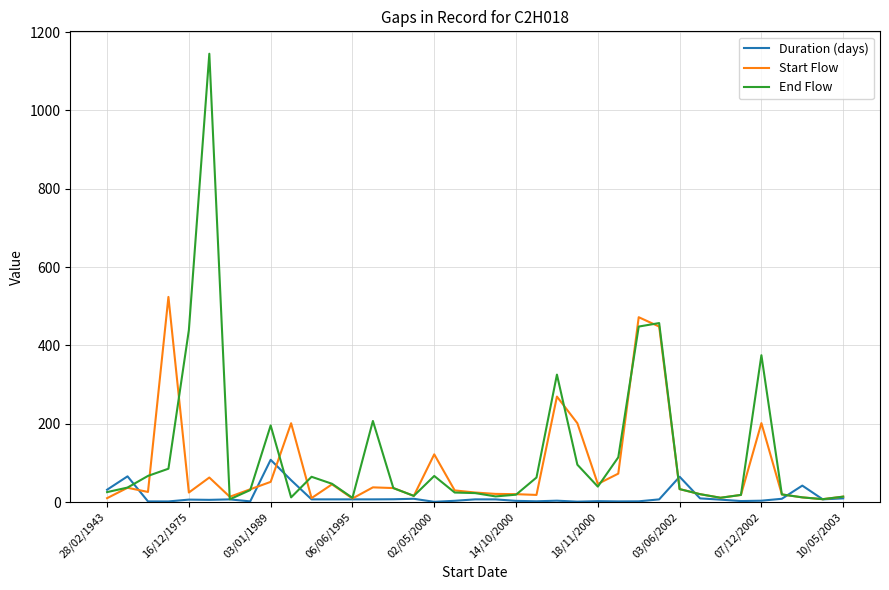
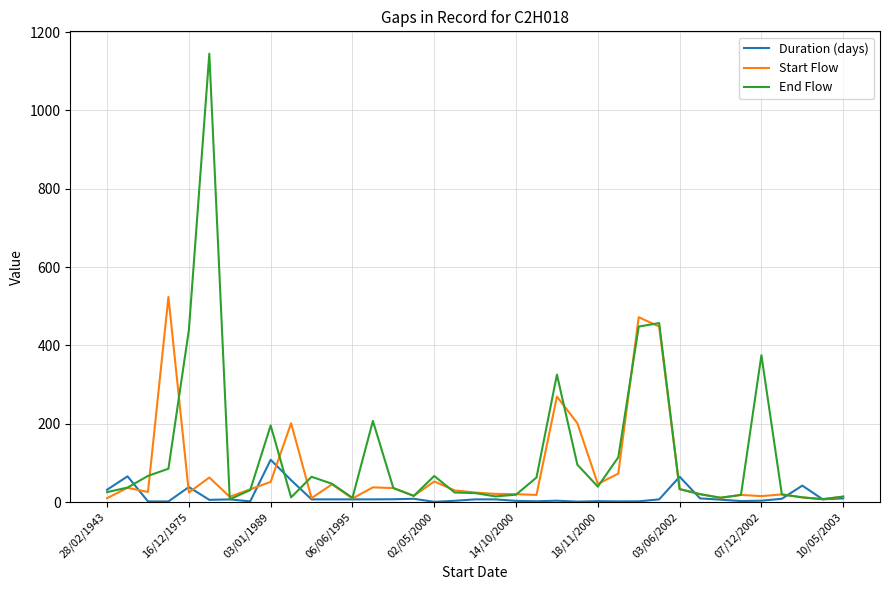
  {
    "Duration (days)": {
-     "16/12/1975": 10,
+     "16/12/1975": 40,
      "03/01/1989": 110,
      "02/05/2000": 0,
      "14/10/2000": 0,
      "18/11/2000": 0,
      "03/06/2002": 60,
      "07/12/2002": 0
    },
    "Start Flow": {
      "28/02/1943": 10,
      "16/12/1975": 20,
      "03/01/1989": 50,
-     "02/05/2000": 120,
+     "02/05/2000": 50,
      "18/11/2000": 50,
-     "07/12/2002": 200
+     "07/12/2002": 20
    },
    "End Flow": {
      "16/12/1975": 440,
      "03/01/1989": 200,
      "02/05/2000": 70,
      "18/11/2000": 40,
      "07/12/2002": 380
    }
  }
